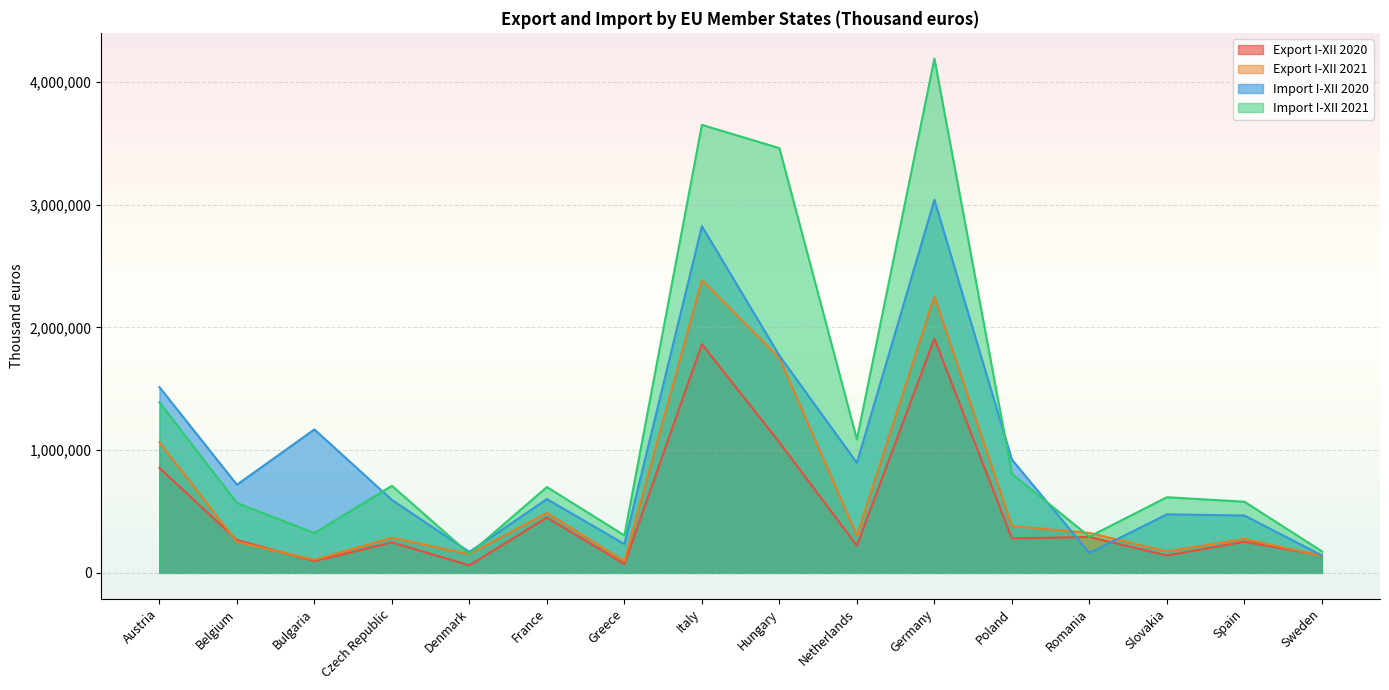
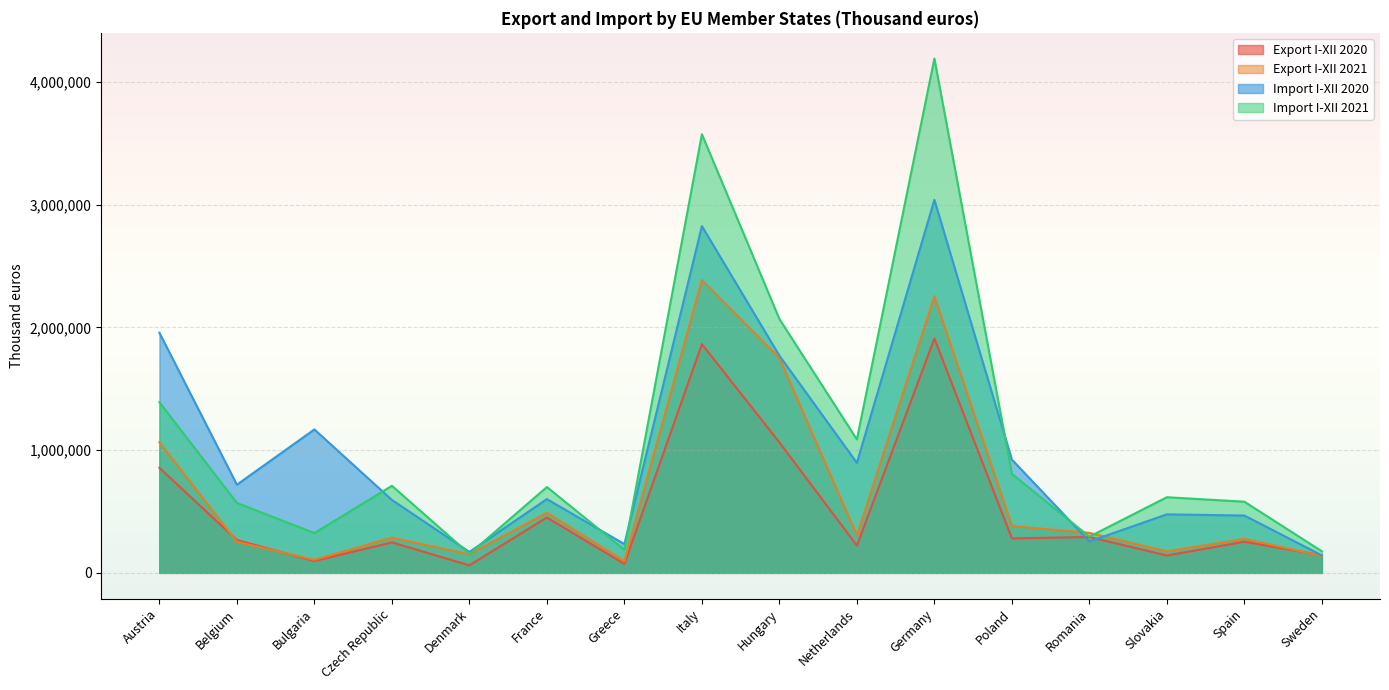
  {
    "Import I-XII 2020": {
-     "Austria": "1,510,000",
+     "Austria": "1,960,000",
      "Belgium": "720,000",
      "Bulgaria": "1,170,000",
      "Czech Republic": "590,000",
      "France": "600,000",
      "Greece": "230,000",
      "Italy": "2,820,000",
      "Netherlands": "900,000",
      "Germany": "3,040,000",
      "Poland": "920,000",
-     "Romania": "160,000",
+     "Romania": "260,000",
      "Slovakia": "480,000",
      "Spain": "470,000"
    },
    "Import I-XII 2021": {
      "Austria": "1,390,000",
      "Belgium": "570,000",
      "Bulgaria": "320,000",
      "Czech Republic": "710,000",
      "France": "700,000",
-     "Greece": "310,000",
-     "Italy": "3,650,000",
-     "Hungary": "3,460,000",
+     "Greece": "190,000",
+     "Italy": "3,570,000",
+     "Hungary": "2,070,000",
      "Netherlands": "1,090,000",
      "Germany": "4,190,000",
      "Poland": "810,000",
      "Slovakia": "620,000",
      "Spain": "580,000",
      "Sweden": "180,000"
    }
  }
